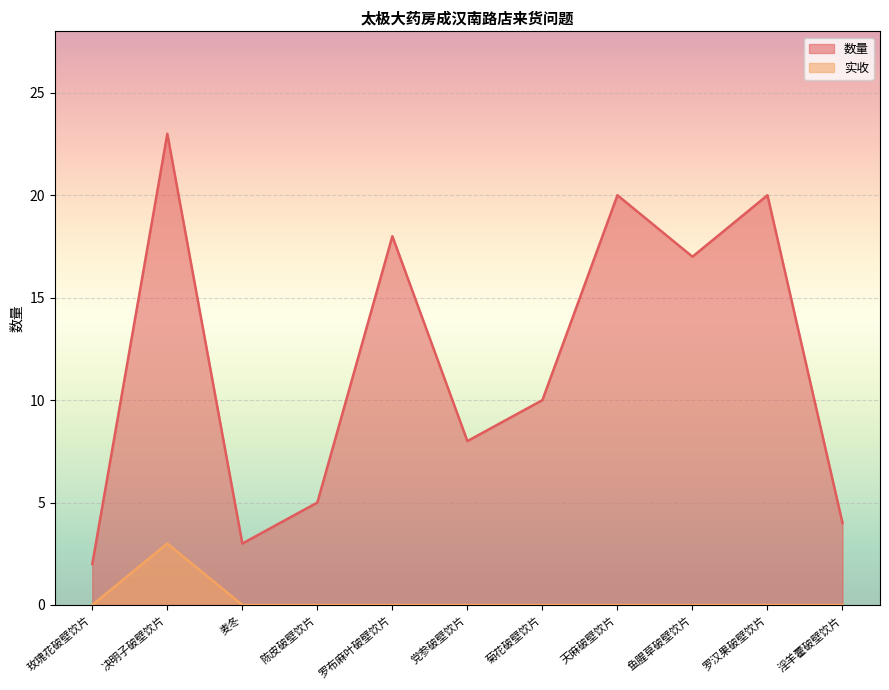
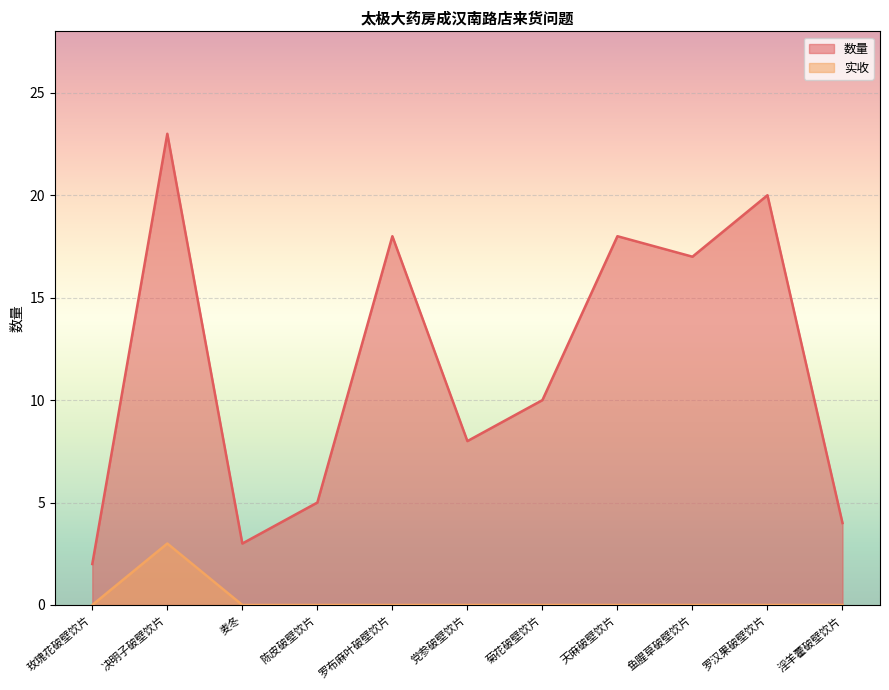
  {
    "数量": {
      "玫瑰花破壁饮片": 2,
      "决明子破壁饮片": 23,
      "麦冬": 3,
      "陈皮破壁饮片": 5,
      "罗布麻叶破壁饮片": 18,
      "党参破壁饮片": 8,
      "菊花破壁饮片": 10,
-     "天麻破壁饮片": 20,
+     "天麻破壁饮片": 18,
      "鱼腥草破壁饮片": 17,
      "罗汉果破壁饮片": 20,
      "淫羊藿破壁饮片": 4
    },
    "实收": {
      "玫瑰花破壁饮片": 0,
      "决明子破壁饮片": 3,
      "麦冬": 0,
      "陈皮破壁饮片": 0,
      "罗布麻叶破壁饮片": 0,
      "党参破壁饮片": 0,
      "菊花破壁饮片": 0,
      "天麻破壁饮片": 0,
      "鱼腥草破壁饮片": 0,
      "罗汉果破壁饮片": 0,
      "淫羊藿破壁饮片": 0
    }
  }
